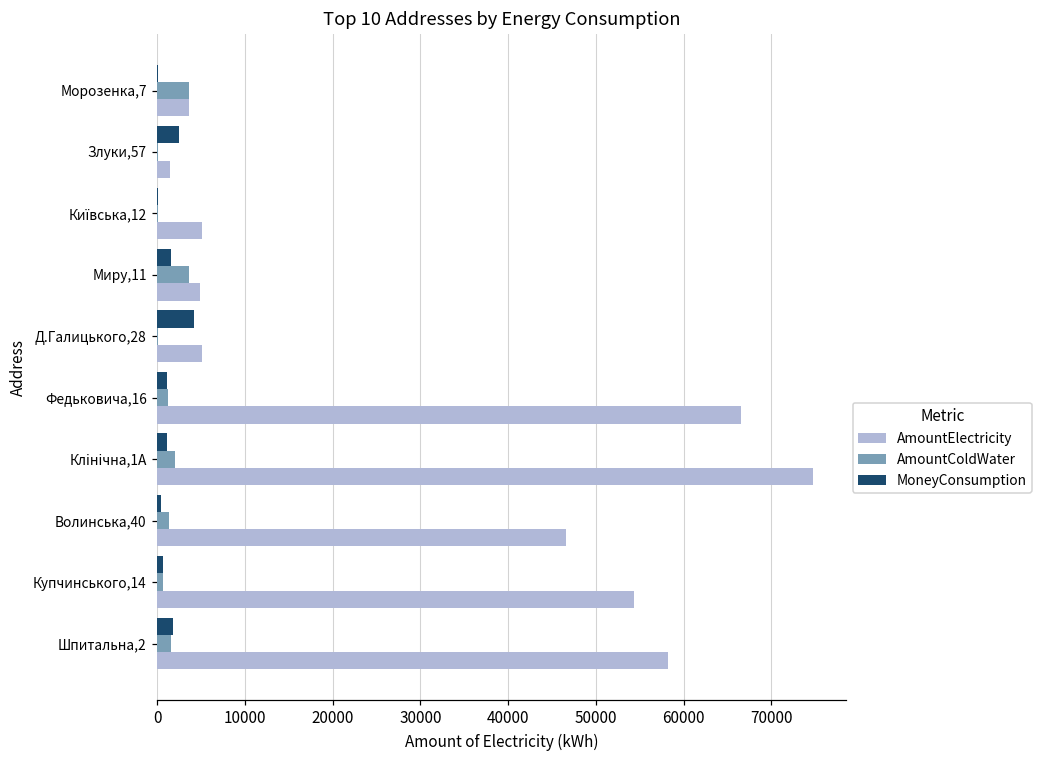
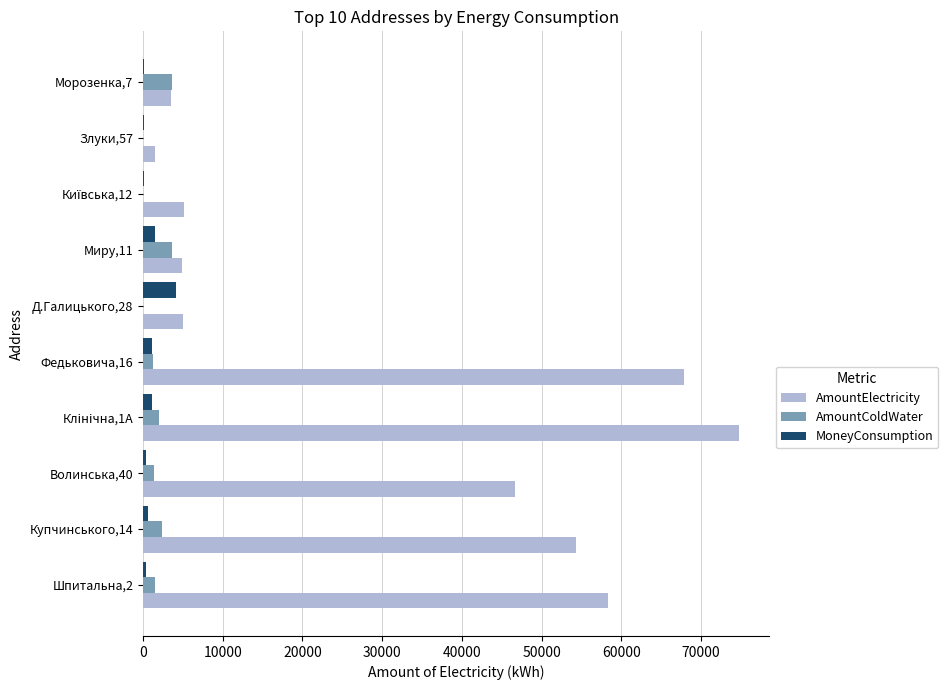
  {
    "AmountElectricity": {
      "Морозенка,7": 4000,
      "Злуки,57": 1000,
      "Київська,12": 5000,
      "Миру,11": 5000,
      "Д.Галицького,28": 5000,
-     "Федьковича,16": 67000,
+     "Федьковича,16": 68000,
      "Клінічна,1А": 75000,
      "Волинська,40": 47000,
      "Купчинського,14": 54000,
      "Шпитальна,2": 58000
    },
    "AmountColdWater": {
      "Морозенка,7": 4000,
      "Миру,11": 4000,
      "Федьковича,16": 1000,
      "Клінічна,1А": 2000,
      "Волинська,40": 1000,
-     "Купчинського,14": 1000,
+     "Купчинського,14": 2000,
      "Шпитальна,2": 2000
    },
    "MoneyConsumption": {
-     "Злуки,57": 2000,
+     "Злуки,57": 0,
      "Миру,11": 2000,
      "Д.Галицького,28": 4000,
      "Федьковича,16": 1000,
      "Клінічна,1А": 1000,
      "Волинська,40": 0,
      "Купчинського,14": 1000,
-     "Шпитальна,2": 2000
+     "Шпитальна,2": 0
    }
  }
